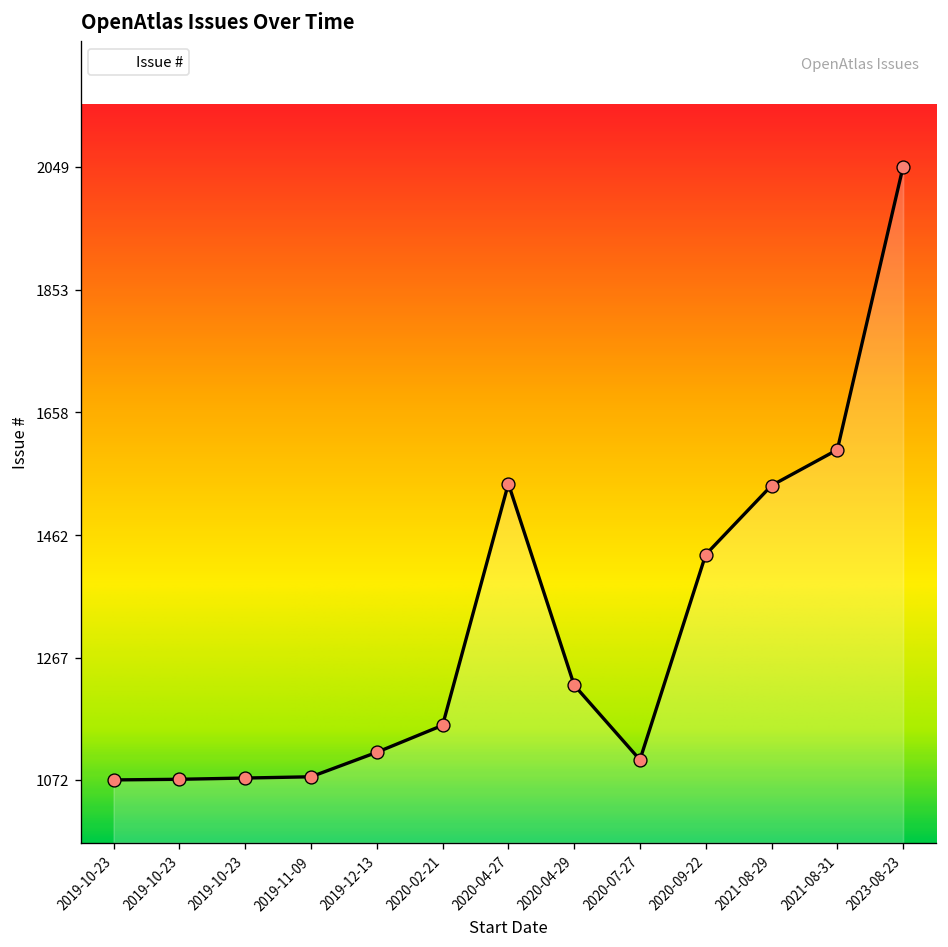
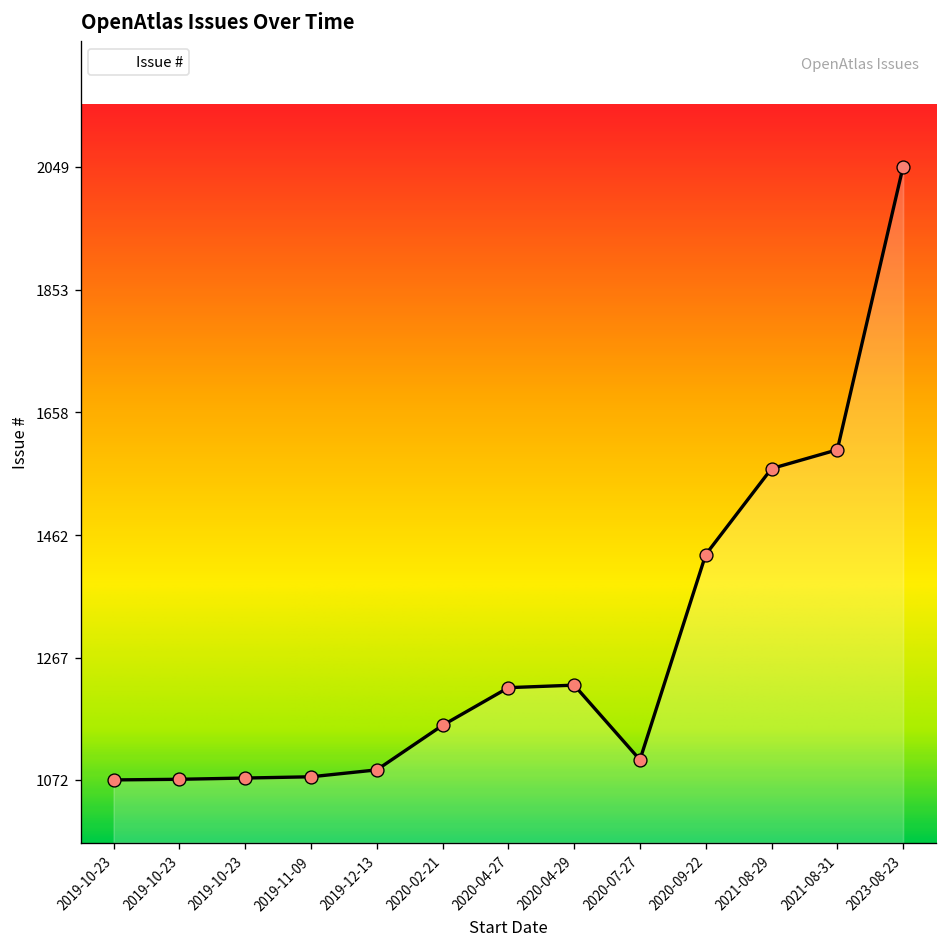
  {
    "2019-11-09": 1080,
-   "2019-12-13": 1120,
+   "2019-12-13": 1090,
    "2020-02-21": 1160,
-   "2020-04-27": 1540,
+   "2020-04-27": 1220,
    "2020-04-29": 1220,
    "2020-07-27": 1100,
    "2020-09-22": 1430,
-   "2021-08-29": 1540,
+   "2021-08-29": 1570,
    "2021-08-31": 1600,
    "2023-08-23": 2050
  }
